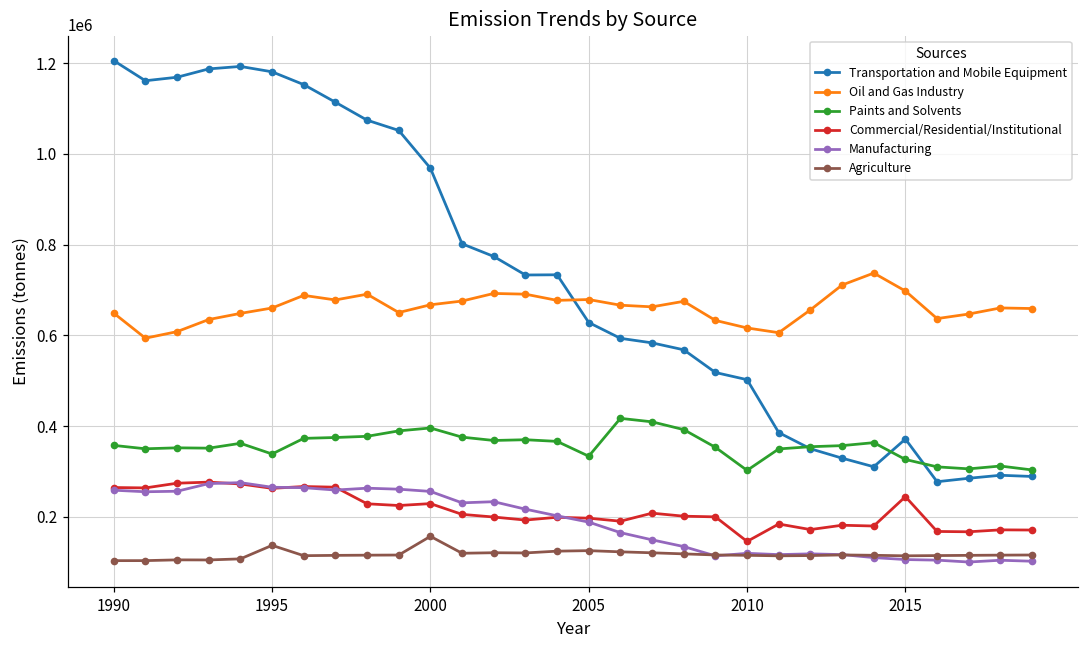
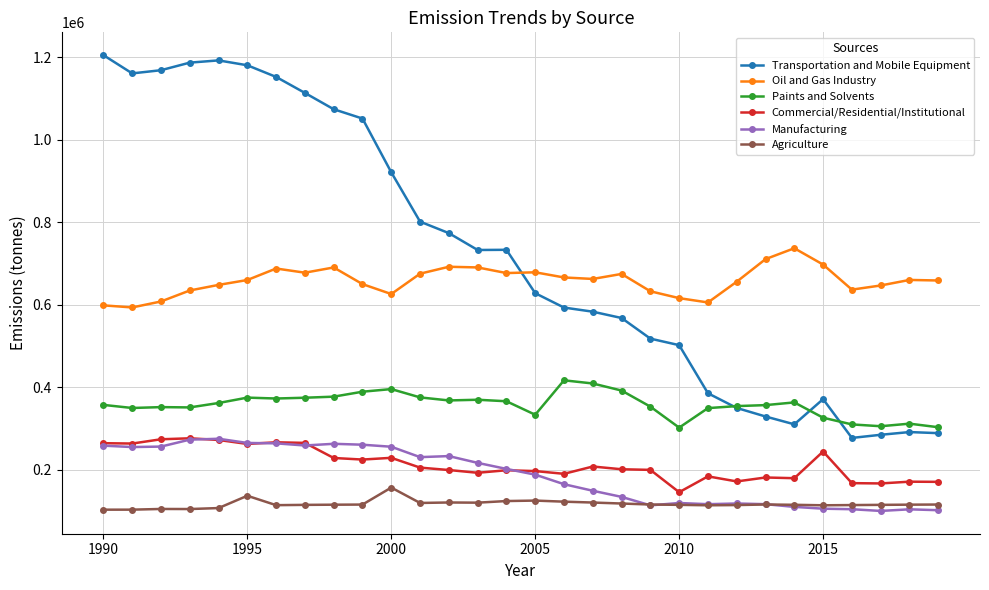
  {
    "Transportation and Mobile Equipment": {
      "1990": 1210000,
      "1995": 1180000,
-     "2000": 970000,
+     "2000": 920000,
      "2005": 630000,
      "2010": 500000,
      "2015": 370000
    },
    "Oil and Gas Industry": {
-     "1990": 650000,
+     "1990": 600000,
      "1995": 660000,
-     "2000": 670000,
+     "2000": 630000,
      "2005": 680000,
      "2010": 620000,
      "2015": 700000
    },
    "Paints and Solvents": {
      "1990": 360000,
-     "1995": 340000,
+     "1995": 380000,
      "2000": 400000,
      "2005": 330000,
      "2010": 300000,
      "2015": 330000
    },
    "Commercial/Residential/Institutional": {
      "2000": 230000,
      "2005": 200000,
      "2010": 150000,
      "2015": 240000
    },
    "Manufacturing": {
      "2000": 260000,
      "2005": 190000,
      "2015": 110000
    },
    "Agriculture": {
      "1990": 100000,
      "1995": 140000,
      "2000": 160000,
      "2005": 130000,
      "2015": 110000
    }
  }
